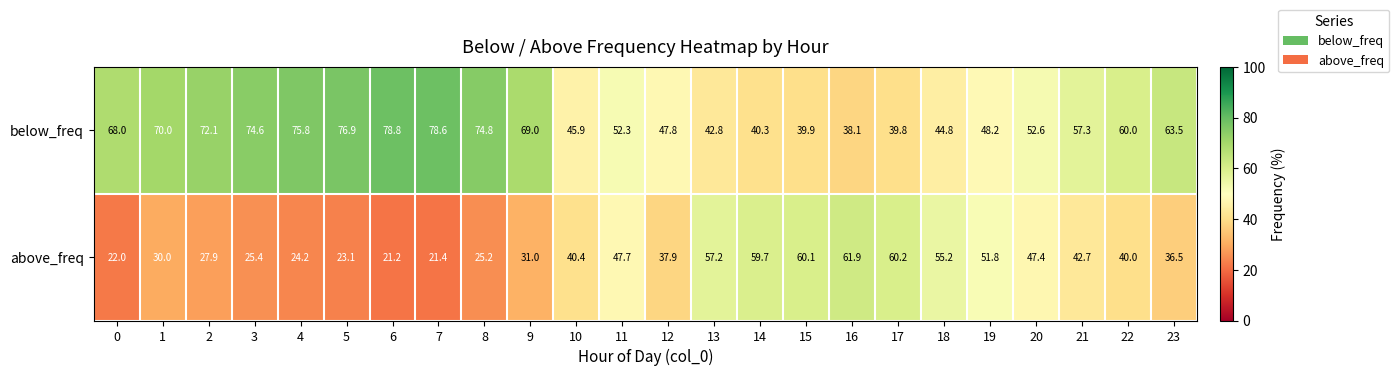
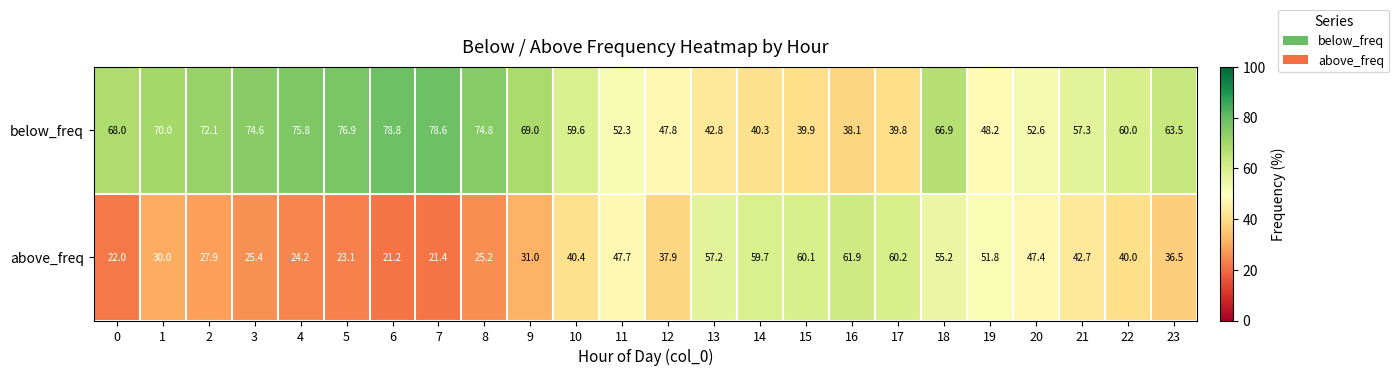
  {
    "below_freq": {
      "0": 68.0,
      "1": 70.0,
      "2": 72.1,
      "3": 74.6,
      "4": 75.8,
      "5": 76.9,
      "6": 78.8,
      "7": 78.6,
      "8": 74.8,
      "9": 69.0,
-     "10": 45.9,
+     "10": 59.6,
      "11": 52.3,
      "12": 47.8,
      "13": 42.8,
      "14": 40.3,
      "15": 39.9,
      "16": 38.1,
      "17": 39.8,
-     "18": 44.8,
+     "18": 66.9,
      "19": 48.2,
      "20": 52.6,
      "21": 57.3,
      "22": 60.0,
      "23": 63.5
    },
    "above_freq": {
      "0": 22.0,
      "1": 30.0,
      "2": 27.9,
      "3": 25.4,
      "4": 24.2,
      "5": 23.1,
      "6": 21.2,
      "7": 21.4,
      "8": 25.2,
      "9": 31.0,
      "10": 40.4,
      "11": 47.7,
      "12": 37.9,
      "13": 57.2,
      "14": 59.7,
      "15": 60.1,
      "16": 61.9,
      "17": 60.2,
      "18": 55.2,
      "19": 51.8,
      "20": 47.4,
      "21": 42.7,
      "22": 40.0,
      "23": 36.5
    }
  }
